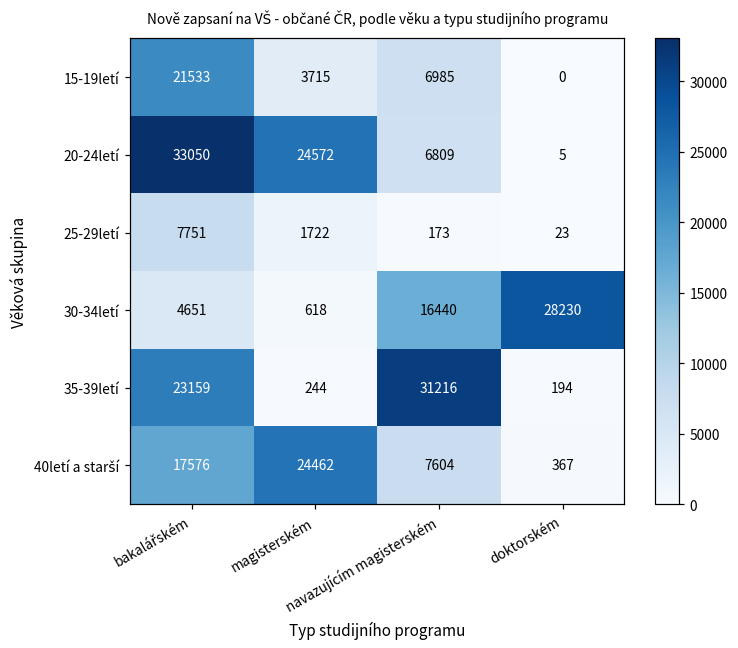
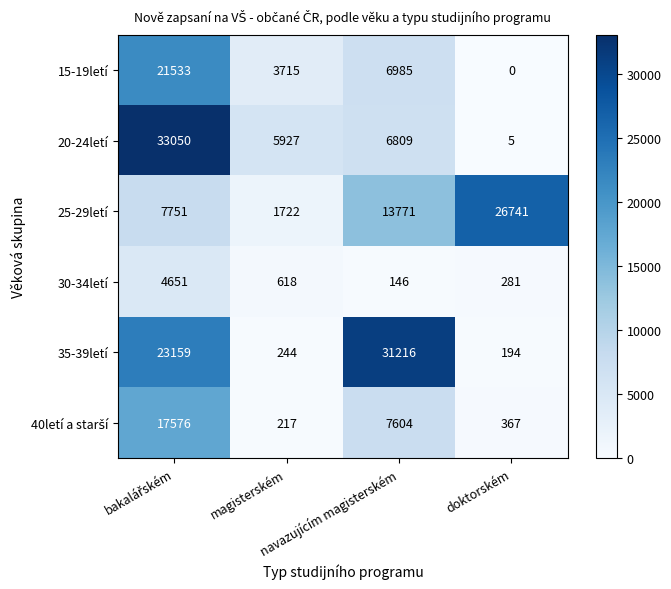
  {
    "15-19letí": {
      "bakalářském": 21533,
      "magisterském": 3715,
      "navazujícím magisterském": 6985,
      "doktorském": 0
    },
    "20-24letí": {
      "bakalářském": 33050,
-     "magisterském": 24572,
+     "magisterském": 5927,
      "navazujícím magisterském": 6809,
      "doktorském": 5
    },
    "25-29letí": {
      "bakalářském": 7751,
      "magisterském": 1722,
-     "navazujícím magisterském": 173,
-     "doktorském": 23
+     "navazujícím magisterském": 13771,
+     "doktorském": 26741
    },
    "30-34letí": {
      "bakalářském": 4651,
      "magisterském": 618,
-     "navazujícím magisterském": 16440,
-     "doktorském": 28230
+     "navazujícím magisterském": 146,
+     "doktorském": 281
    },
    "35-39letí": {
      "bakalářském": 23159,
      "magisterském": 244,
      "navazujícím magisterském": 31216,
      "doktorském": 194
    },
    "40letí a starší": {
      "bakalářském": 17576,
-     "magisterském": 24462,
+     "magisterském": 217,
      "navazujícím magisterském": 7604,
      "doktorském": 367
    }
  }
